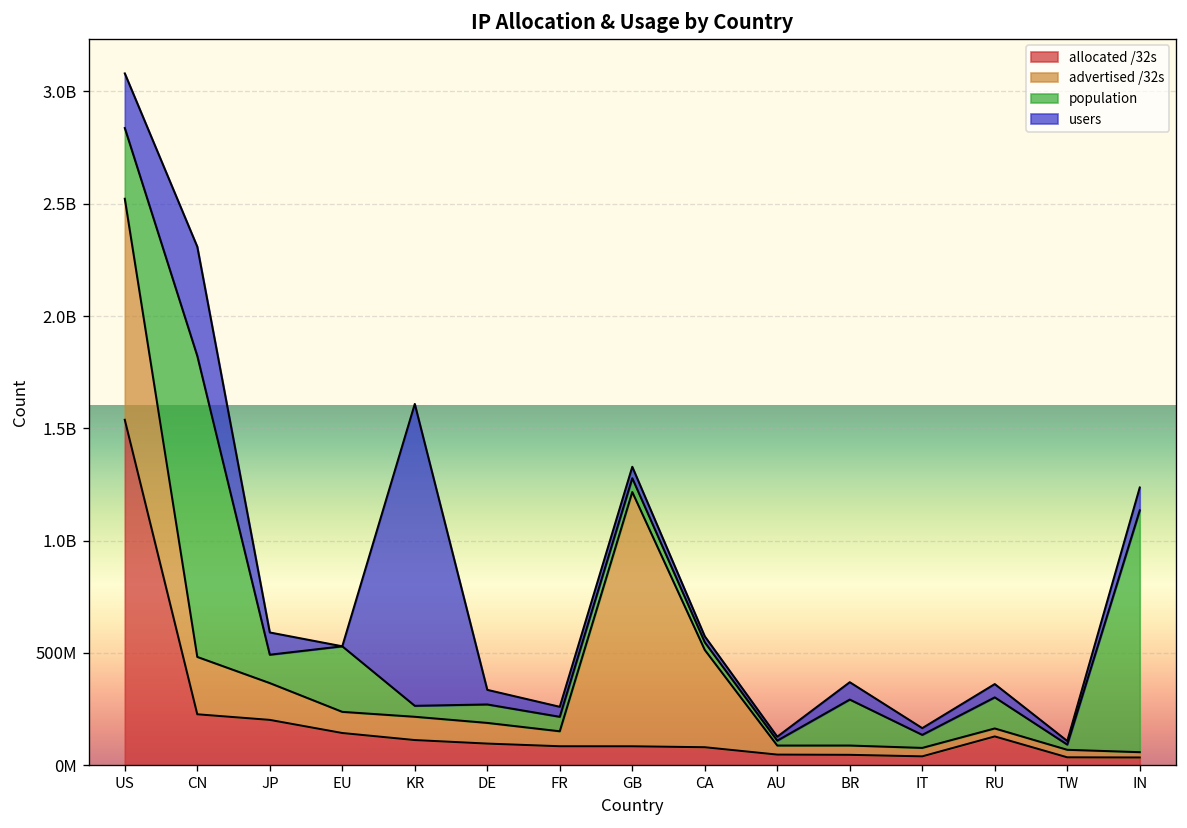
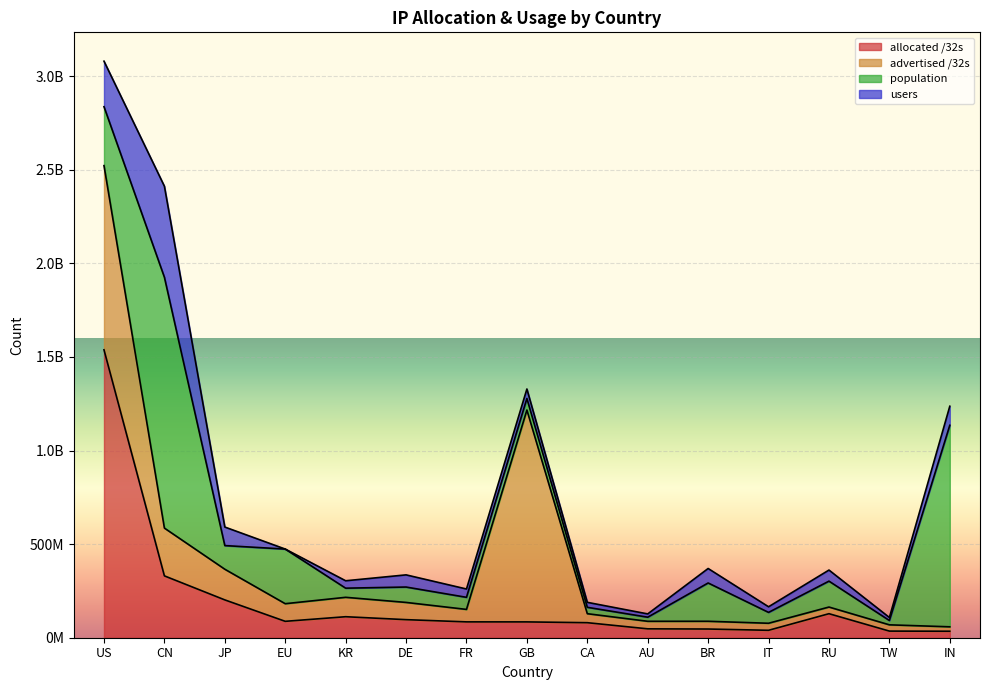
  {
    "allocated /32s": {
      "US": 1540000000,
-     "CN": 230000000,
+     "CN": 330000000,
      "JP": 200000000,
-     "EU": 140000000,
+     "EU": 90000000,
      "KR": 110000000,
      "DE": 100000000,
      "FR": 80000000,
      "GB": 80000000,
      "CA": 80000000,
      "AU": 50000000,
      "BR": 50000000,
      "IT": 40000000,
      "RU": 130000000,
      "TW": 40000000,
      "IN": 30000000
    },
    "advertised /32s": {
      "US": 980000000,
      "CN": 260000000,
      "JP": 160000000,
      "EU": 90000000,
      "KR": 100000000,
      "DE": 90000000,
      "FR": 70000000,
      "GB": 1130000000,
-     "CA": 430000000,
+     "CA": 50000000,
      "AU": 40000000,
      "BR": 40000000,
      "IT": 40000000,
      "RU": 40000000,
      "TW": 30000000,
      "IN": 20000000
    },
    "population": {
      "US": 310000000,
      "CN": 1340000000,
      "JP": 130000000,
      "KR": 50000000,
      "DE": 80000000,
      "FR": 60000000,
      "GB": 60000000,
      "CA": 30000000,
      "AU": 20000000,
      "BR": 200000000,
      "IT": 60000000,
      "RU": 140000000,
      "TW": 20000000,
      "IN": 1080000000
    },
    "users": {
      "US": 240000000,
      "CN": 490000000,
      "JP": 100000000,
-     "KR": 1340000000,
+     "KR": 40000000,
      "DE": 70000000,
      "FR": 40000000,
      "GB": 50000000,
      "CA": 30000000,
      "AU": 20000000,
      "BR": 80000000,
      "IT": 30000000,
      "RU": 60000000,
      "TW": 20000000,
      "IN": 100000000
    }
  }
